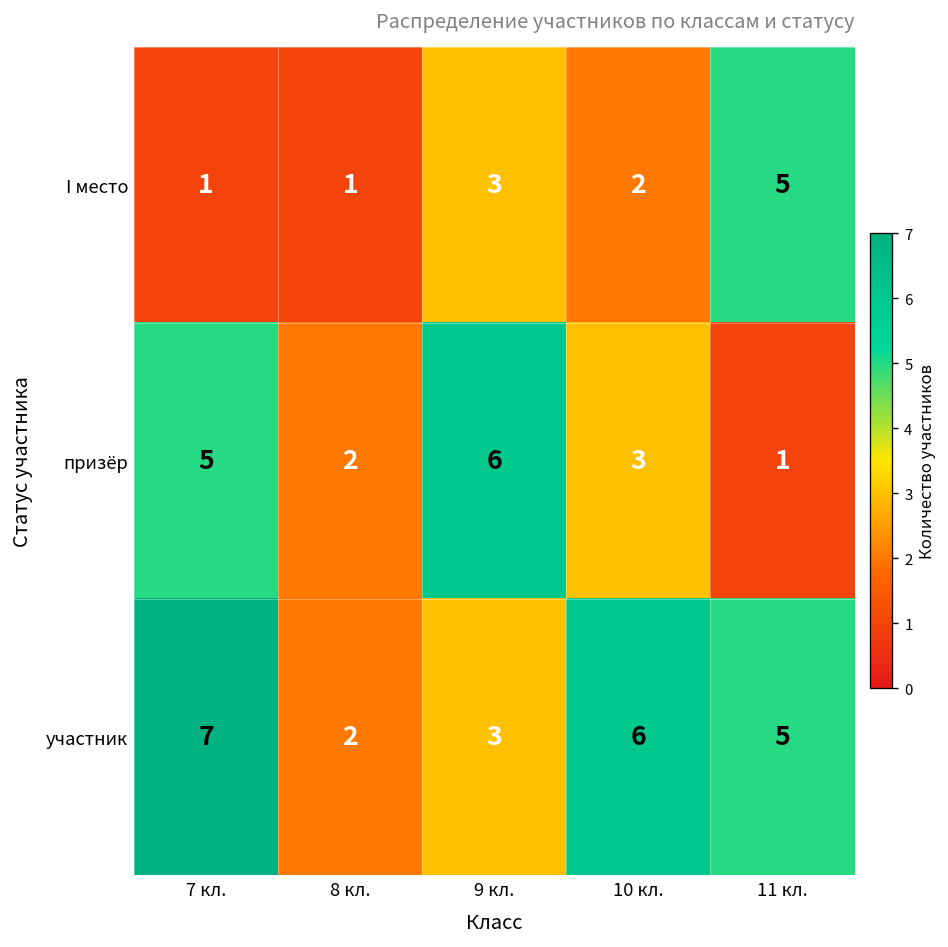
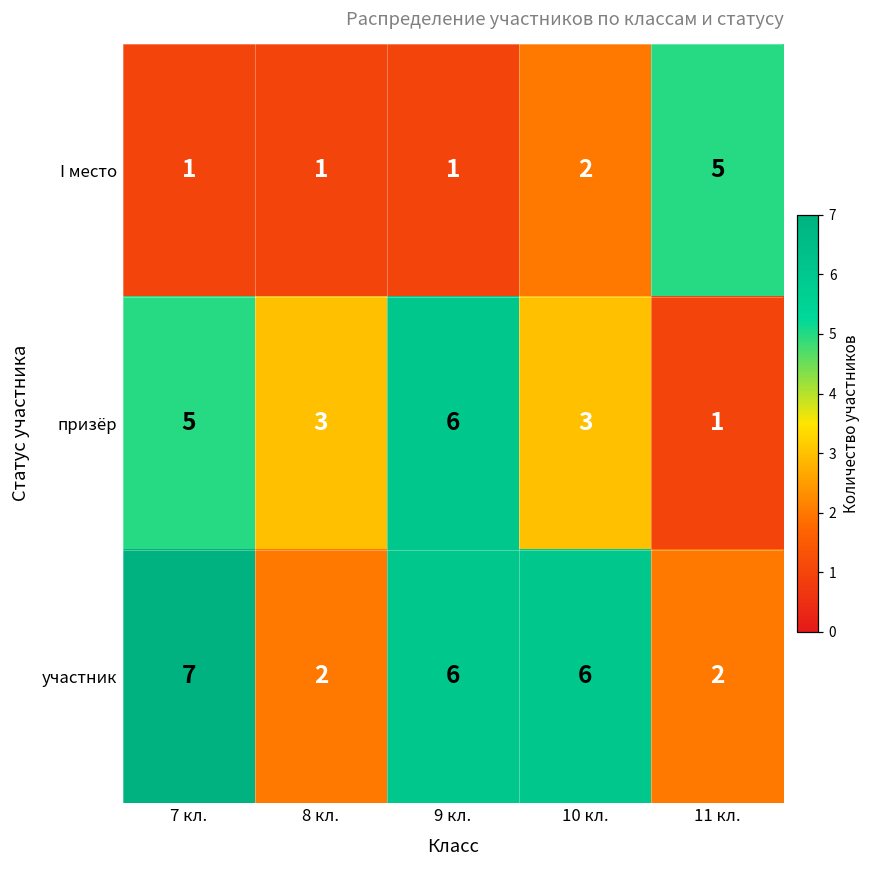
  {
    "I место": {
      "7 кл.": 1,
      "8 кл.": 1,
-     "9 кл.": 3,
+     "9 кл.": 1,
      "10 кл.": 2,
      "11 кл.": 5
    },
    "призёр": {
      "7 кл.": 5,
-     "8 кл.": 2,
+     "8 кл.": 3,
      "9 кл.": 6,
      "10 кл.": 3,
      "11 кл.": 1
    },
    "участник": {
      "7 кл.": 7,
      "8 кл.": 2,
-     "9 кл.": 3,
+     "9 кл.": 6,
      "10 кл.": 6,
-     "11 кл.": 5
+     "11 кл.": 2
    }
  }
